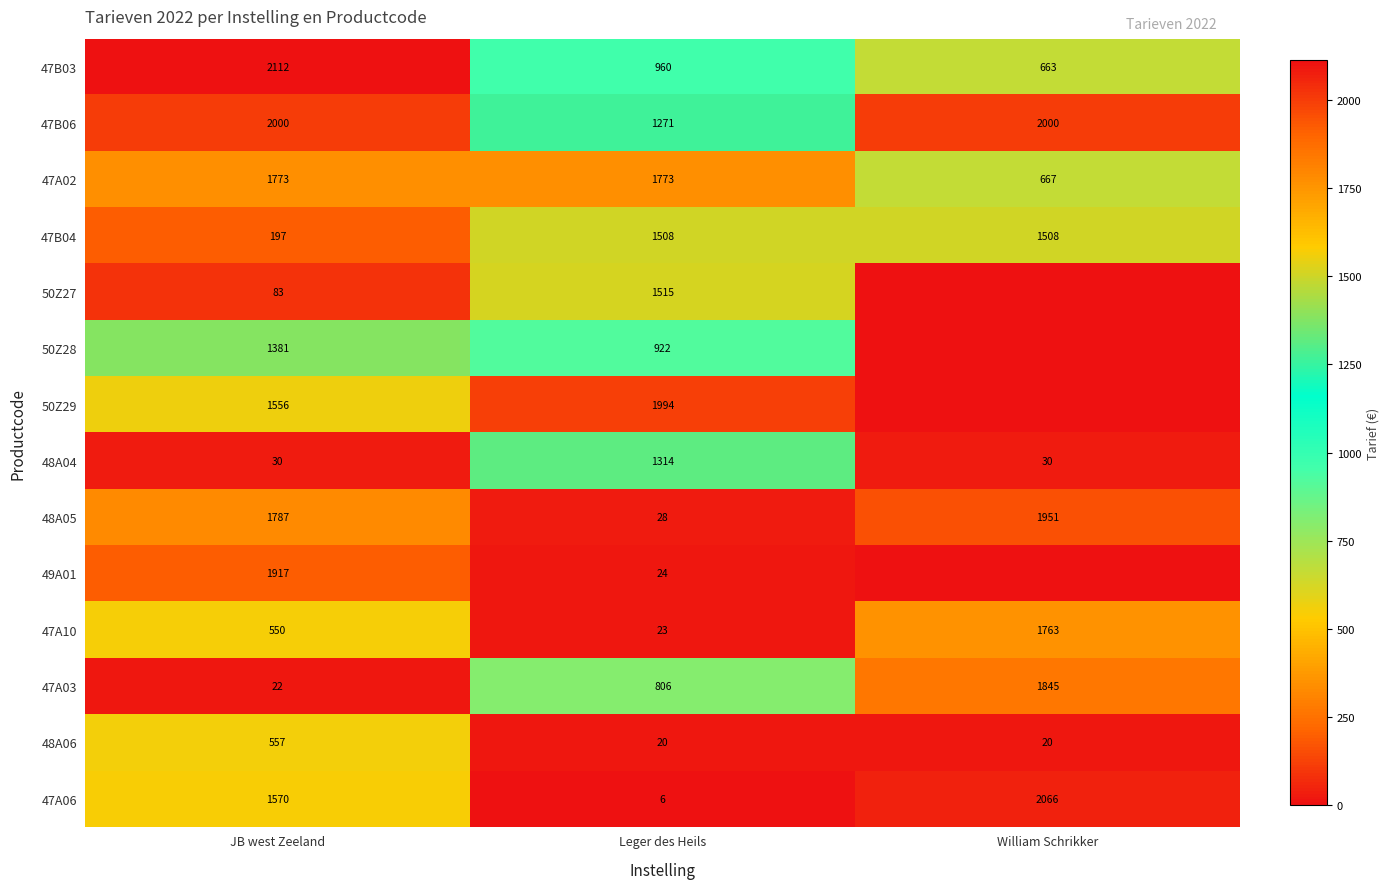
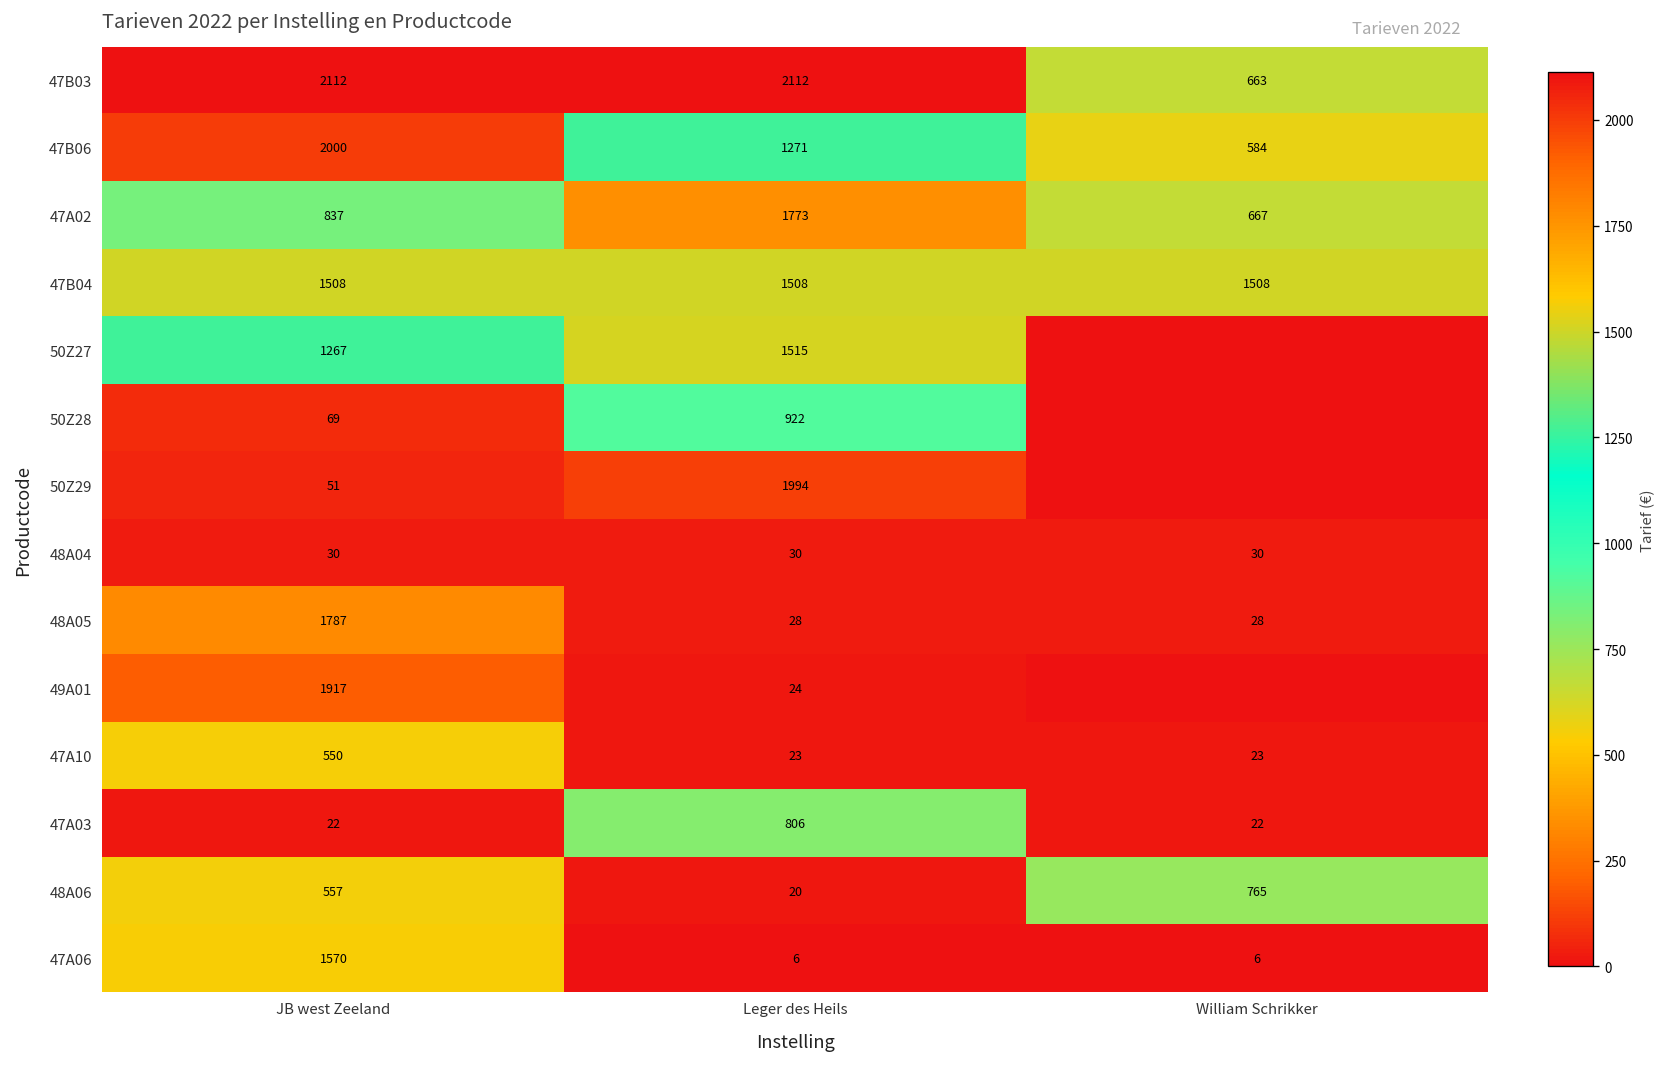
  {
    "47B03": {
      "JB west Zeeland": 2112,
-     "Leger des Heils": 960,
+     "Leger des Heils": 2112,
      "William Schrikker": 663
    },
    "47B06": {
      "JB west Zeeland": 2000,
      "Leger des Heils": 1271,
-     "William Schrikker": 2000
+     "William Schrikker": 584
    },
    "47A02": {
-     "JB west Zeeland": 1773,
+     "JB west Zeeland": 837,
      "Leger des Heils": 1773,
      "William Schrikker": 667
    },
    "47B04": {
-     "JB west Zeeland": 197,
+     "JB west Zeeland": 1508,
      "Leger des Heils": 1508,
      "William Schrikker": 1508
    },
    "50Z27": {
-     "JB west Zeeland": 83,
+     "JB west Zeeland": 1267,
      "Leger des Heils": 1515
    },
    "50Z28": {
-     "JB west Zeeland": 1381,
+     "JB west Zeeland": 69,
      "Leger des Heils": 922
    },
    "50Z29": {
-     "JB west Zeeland": 1556,
+     "JB west Zeeland": 51,
      "Leger des Heils": 1994
    },
    "48A04": {
      "JB west Zeeland": 30,
-     "Leger des Heils": 1314,
+     "Leger des Heils": 30,
      "William Schrikker": 30
    },
    "48A05": {
      "JB west Zeeland": 1787,
      "Leger des Heils": 28,
-     "William Schrikker": 1951
+     "William Schrikker": 28
    },
    "49A01": {
      "JB west Zeeland": 1917,
      "Leger des Heils": 24
    },
    "47A10": {
      "JB west Zeeland": 550,
      "Leger des Heils": 23,
-     "William Schrikker": 1763
+     "William Schrikker": 23
    },
    "47A03": {
      "JB west Zeeland": 22,
      "Leger des Heils": 806,
-     "William Schrikker": 1845
+     "William Schrikker": 22
    },
    "48A06": {
      "JB west Zeeland": 557,
      "Leger des Heils": 20,
-     "William Schrikker": 20
+     "William Schrikker": 765
    },
    "47A06": {
      "JB west Zeeland": 1570,
      "Leger des Heils": 6,
-     "William Schrikker": 2066
+     "William Schrikker": 6
    }
  }
